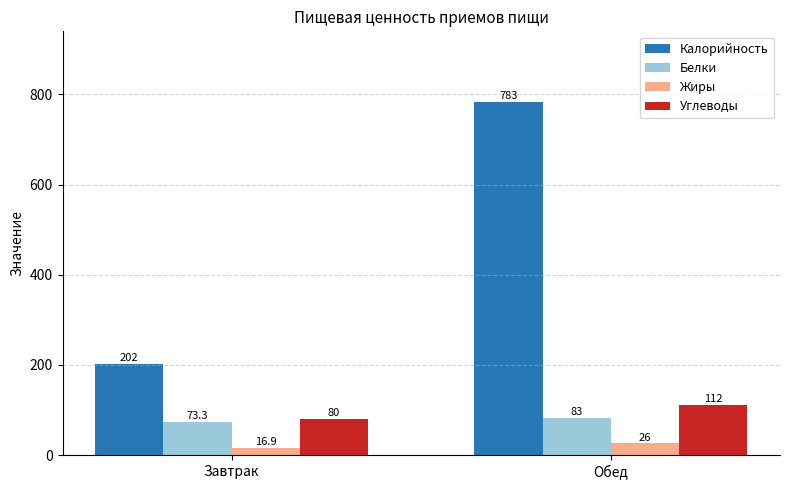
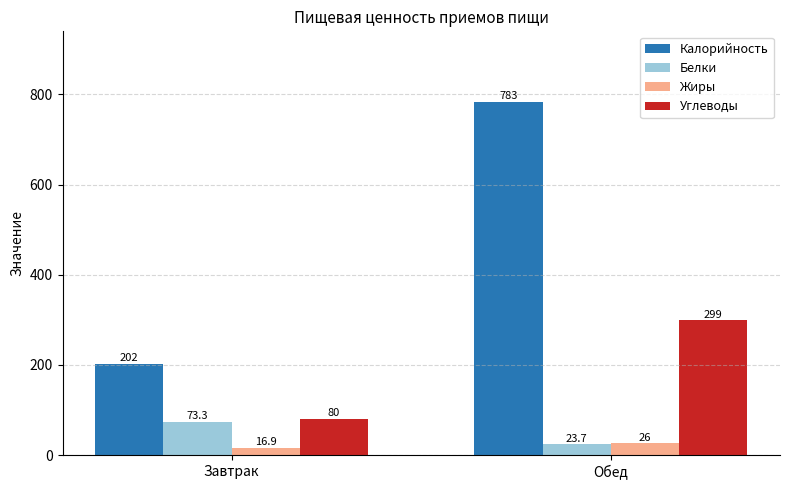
  {
    "Калорийность": {
      "Завтрак": 202,
      "Обед": 783
    },
    "Белки": {
      "Завтрак": 73.3,
-     "Обед": 83
+     "Обед": 23.7
    },
    "Жиры": {
      "Завтрак": 16.9,
      "Обед": 26
    },
    "Углеводы": {
      "Завтрак": 80,
-     "Обед": 112
+     "Обед": 299
    }
  }
